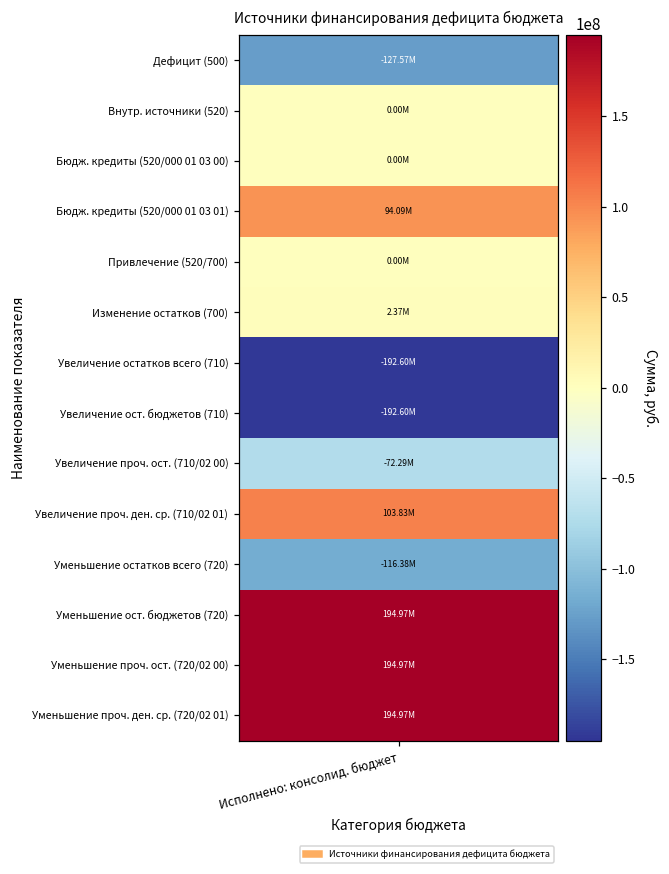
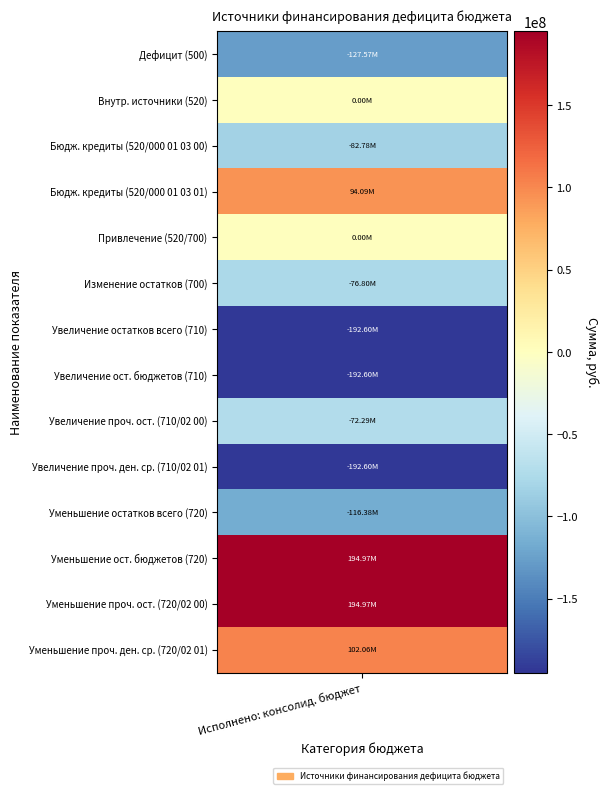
  {
    "Дефицит (500)": {
      "Исполнено: консолид. бюджет": "-127.57M"
    },
    "Внутр. источники (520)": {
      "Исполнено: консолид. бюджет": "0.00M"
    },
    "Бюдж. кредиты (520/000 01 03 00)": {
-     "Исполнено: консолид. бюджет": "0.00M"
+     "Исполнено: консолид. бюджет": "-82.78M"
    },
    "Бюдж. кредиты (520/000 01 03 01)": {
      "Исполнено: консолид. бюджет": "94.09M"
    },
    "Привлечение (520/700)": {
      "Исполнено: консолид. бюджет": "0.00M"
    },
    "Изменение остатков (700)": {
-     "Исполнено: консолид. бюджет": "2.37M"
+     "Исполнено: консолид. бюджет": "-76.80M"
    },
    "Увеличение остатков всего (710)": {
      "Исполнено: консолид. бюджет": "-192.60M"
    },
    "Увеличение ост. бюджетов (710)": {
      "Исполнено: консолид. бюджет": "-192.60M"
    },
    "Увеличение проч. ост. (710/02 00)": {
      "Исполнено: консолид. бюджет": "-72.29M"
    },
    "Увеличение проч. ден. ср. (710/02 01)": {
-     "Исполнено: консолид. бюджет": "103.83M"
+     "Исполнено: консолид. бюджет": "-192.60M"
    },
    "Уменьшение остатков всего (720)": {
      "Исполнено: консолид. бюджет": "-116.38M"
    },
    "Уменьшение ост. бюджетов (720)": {
      "Исполнено: консолид. бюджет": "194.97M"
    },
    "Уменьшение проч. ост. (720/02 00)": {
      "Исполнено: консолид. бюджет": "194.97M"
    },
    "Уменьшение проч. ден. ср. (720/02 01)": {
-     "Исполнено: консолид. бюджет": "194.97M"
+     "Исполнено: консолид. бюджет": "102.06M"
    }
  }
